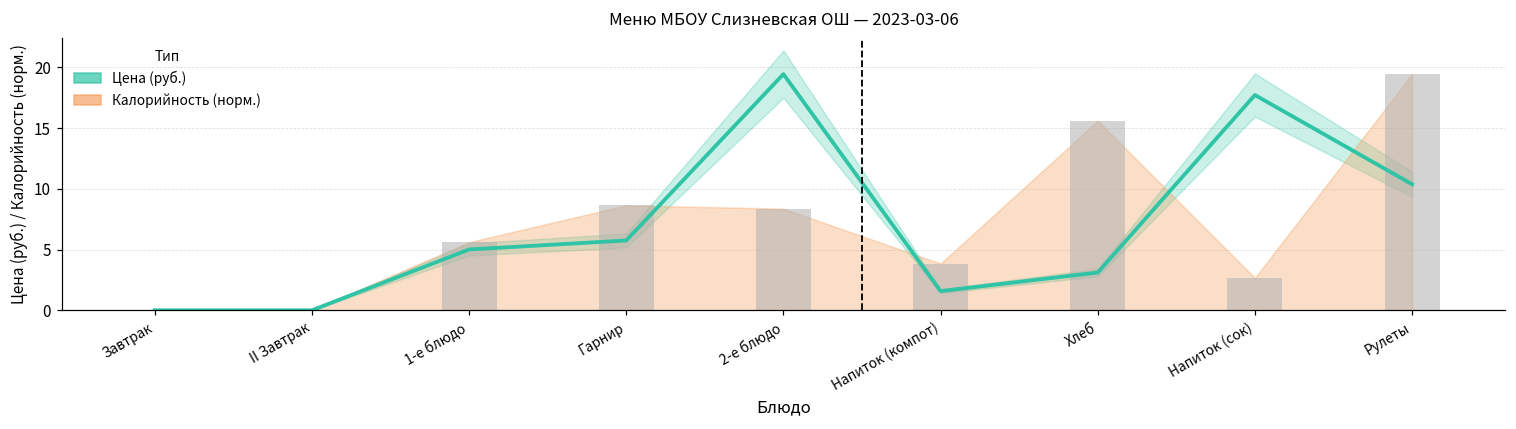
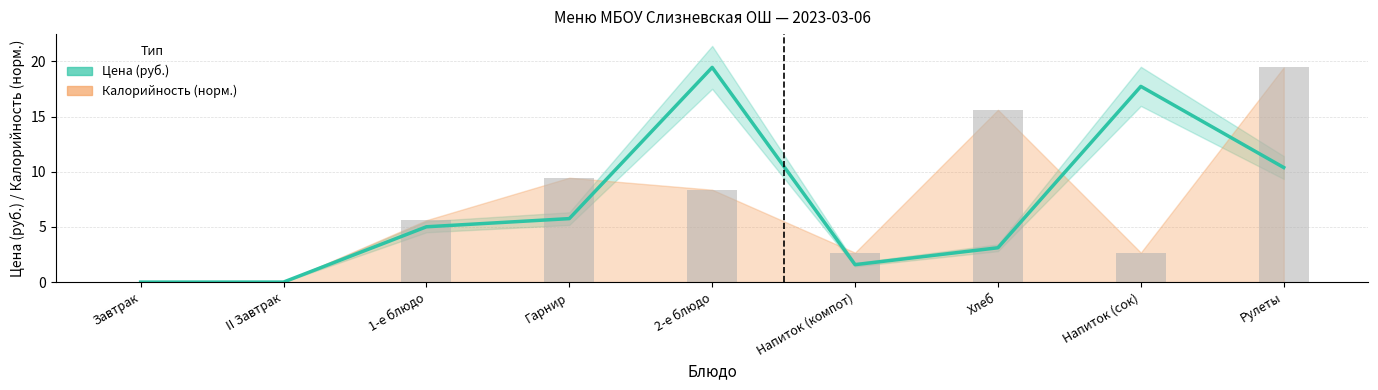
  {
    "Калорийность (норм.)": {
      "Завтрак": 0.0,
      "II Завтрак": 0.0,
      "1-е блюдо": 5.6,
-     "Гарнир": 8.6,
+     "Гарнир": 9.5,
      "2-е блюдо": 8.4,
-     "Напиток (компот)": 3.8,
+     "Напиток (компот)": 2.7,
      "Хлеб": 15.6,
      "Напиток (сок)": 2.7,
      "Рулеты": 19.5
    }
  }
